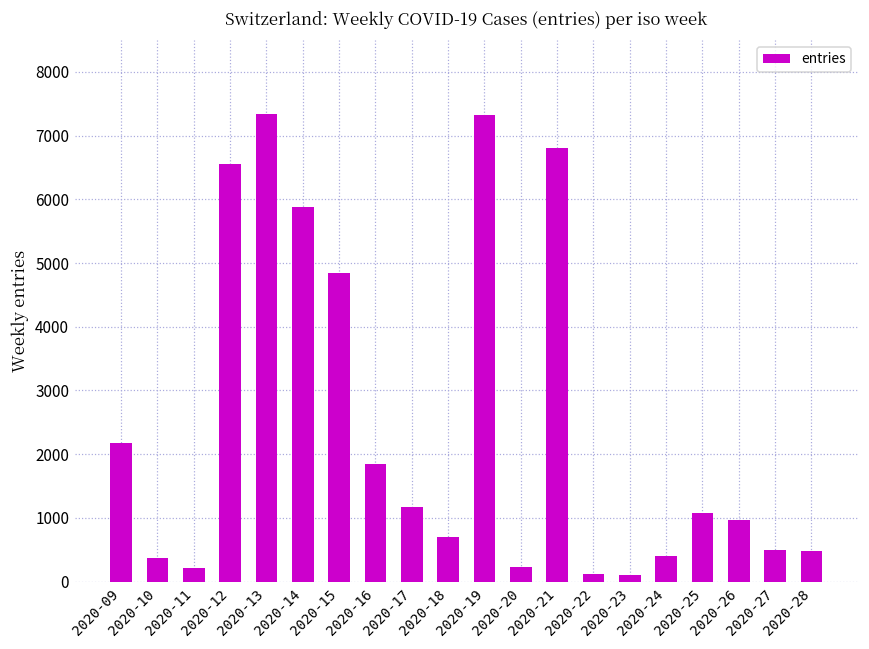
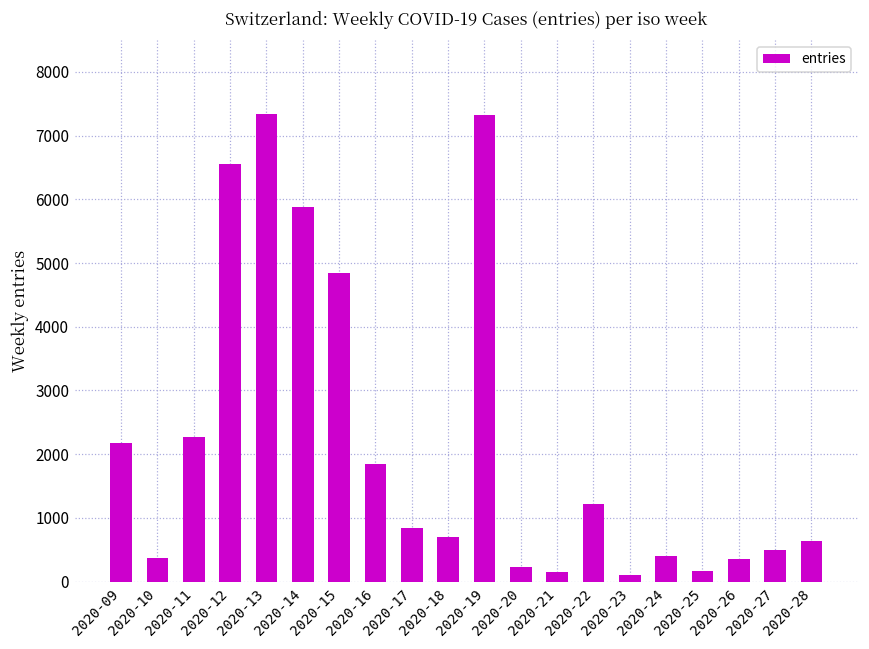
  {
    "2020-09": 2200,
    "2020-10": 400,
-   "2020-11": 200,
+   "2020-11": 2300,
    "2020-12": 6600,
    "2020-13": 7300,
    "2020-14": 5900,
    "2020-15": 4800,
    "2020-16": 1800,
-   "2020-17": 1200,
+   "2020-17": 800,
    "2020-18": 700,
    "2020-19": 7300,
    "2020-20": 200,
-   "2020-21": 6800,
-   "2020-22": 100,
+   "2020-21": 200,
+   "2020-22": 1200,
    "2020-23": 100,
    "2020-24": 400,
-   "2020-25": 1100,
-   "2020-26": 1000,
+   "2020-25": 200,
+   "2020-26": 400,
    "2020-27": 500,
-   "2020-28": 500
+   "2020-28": 600
  }
